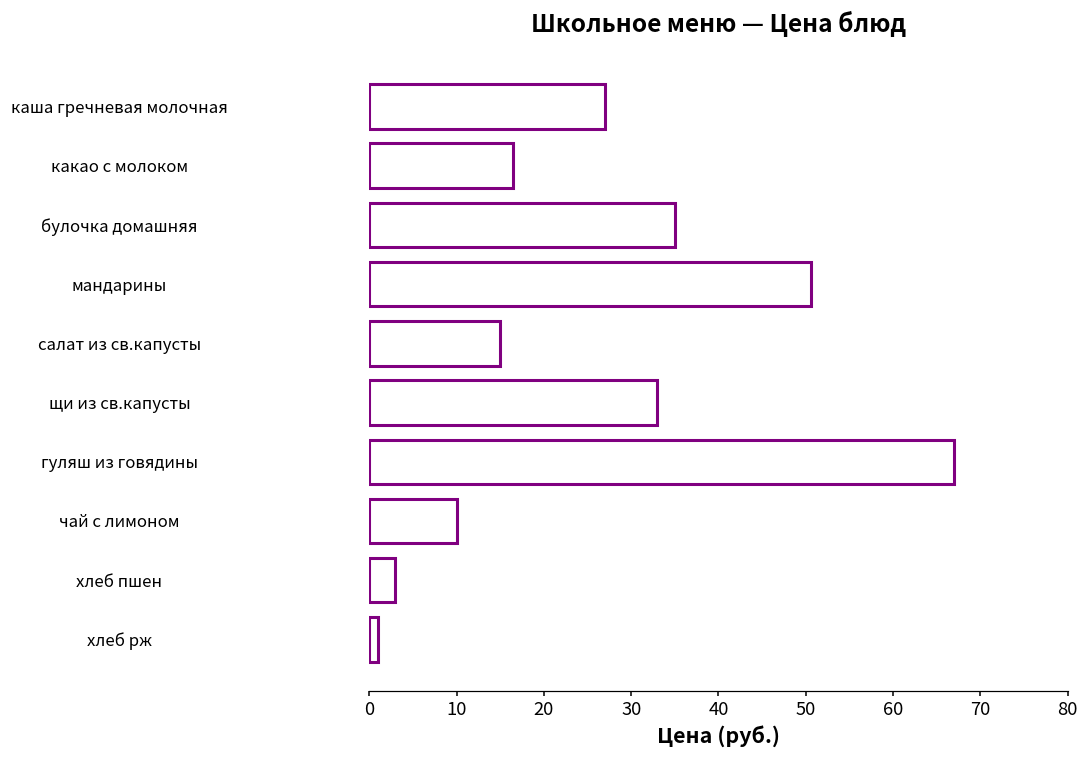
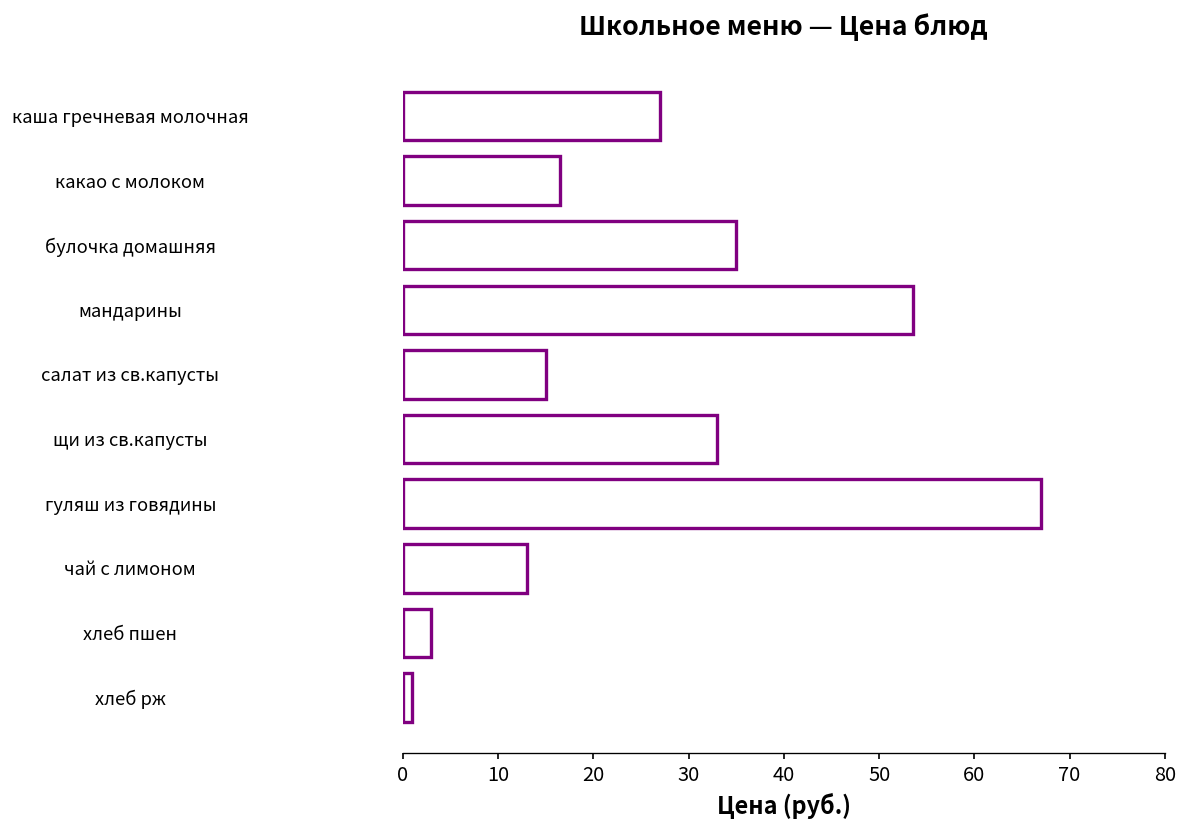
  {
    "каша гречневая молочная": 27,
    "какао с молоком": 17,
    "булочка домашняя": 35,
-   "мандарины": 51,
+   "мандарины": 54,
    "салат из св.капусты": 15,
    "щи из св.капусты": 33,
    "гуляш из говядины": 67,
-   "чай с лимоном": 10,
+   "чай с лимоном": 13,
    "хлеб пшен": 3,
    "хлеб рж": 1
  }
